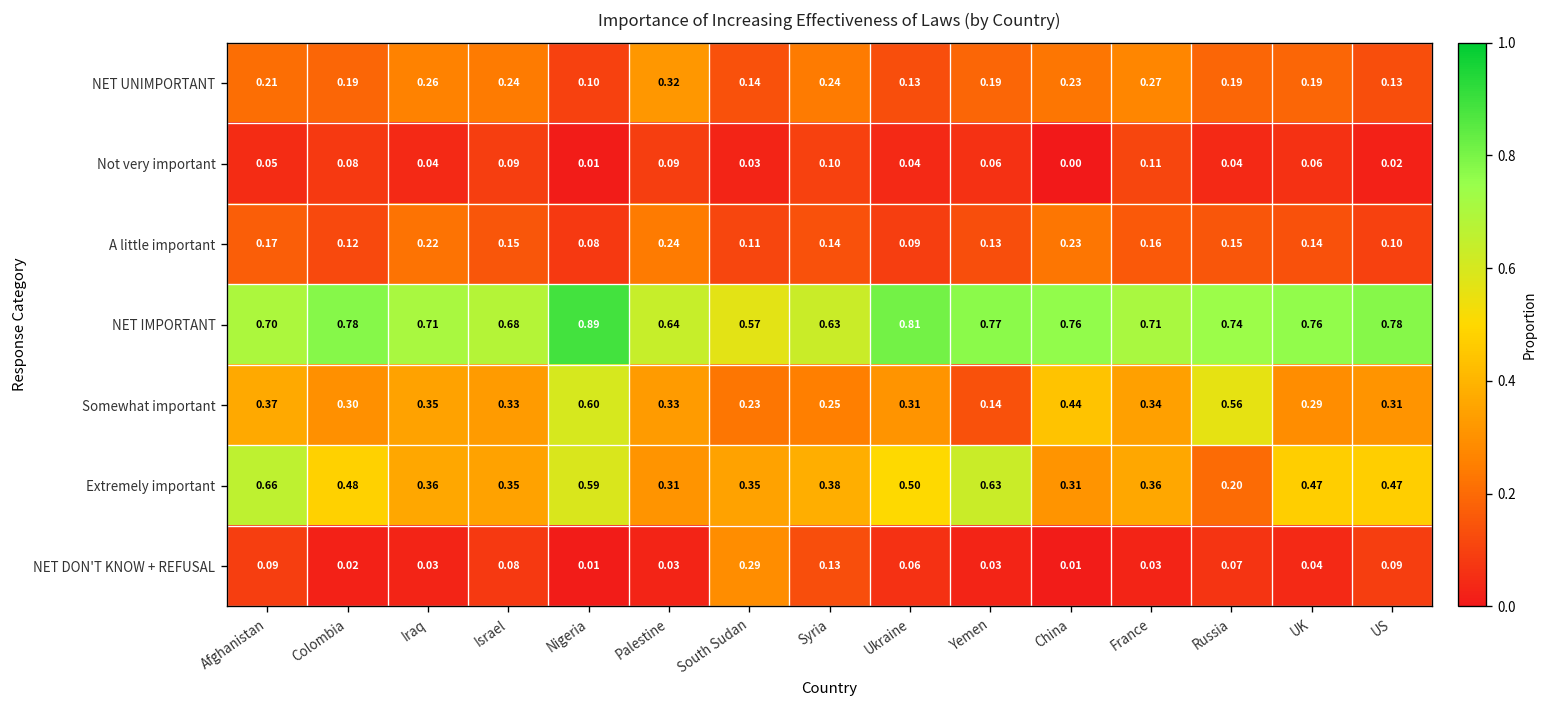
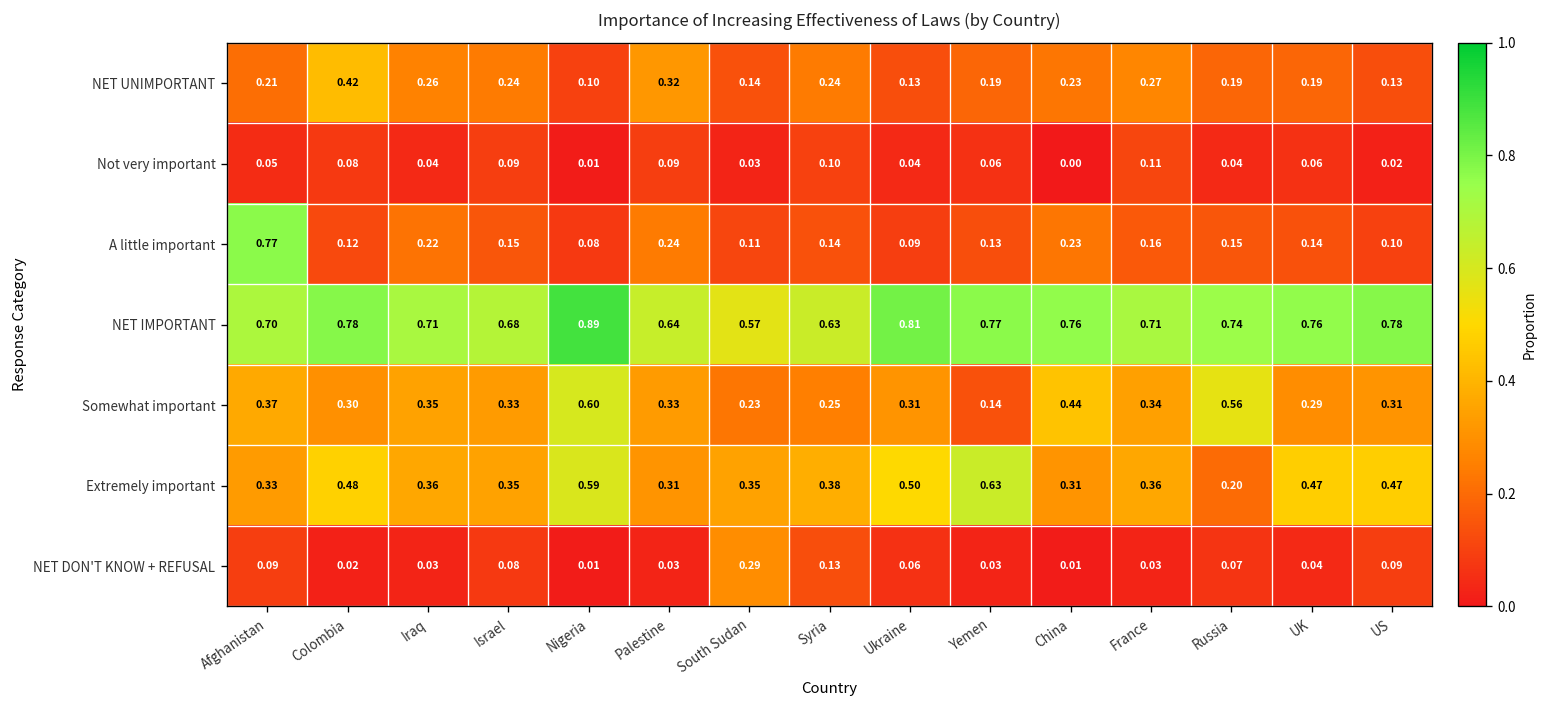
  {
    "NET UNIMPORTANT": {
      "Afghanistan": 0.21,
-     "Colombia": 0.19,
+     "Colombia": 0.42,
      "Iraq": 0.26,
      "Israel": 0.24,
      "Nigeria": 0.10,
      "Palestine": 0.32,
      "South Sudan": 0.14,
      "Syria": 0.24,
      "Ukraine": 0.13,
      "Yemen": 0.19,
      "China": 0.23,
      "France": 0.27,
      "Russia": 0.19,
      "UK": 0.19,
      "US": 0.13
    },
    "Not very important": {
      "Afghanistan": 0.05,
      "Colombia": 0.08,
      "Iraq": 0.04,
      "Israel": 0.09,
      "Nigeria": 0.01,
      "Palestine": 0.09,
      "South Sudan": 0.03,
      "Syria": 0.10,
      "Ukraine": 0.04,
      "Yemen": 0.06,
      "China": 0.00,
      "France": 0.11,
      "Russia": 0.04,
      "UK": 0.06,
      "US": 0.02
    },
    "A little important": {
-     "Afghanistan": 0.17,
+     "Afghanistan": 0.77,
      "Colombia": 0.12,
      "Iraq": 0.22,
      "Israel": 0.15,
      "Nigeria": 0.08,
      "Palestine": 0.24,
      "South Sudan": 0.11,
      "Syria": 0.14,
      "Ukraine": 0.09,
      "Yemen": 0.13,
      "China": 0.23,
      "France": 0.16,
      "Russia": 0.15,
      "UK": 0.14,
      "US": 0.10
    },
    "NET IMPORTANT": {
      "Afghanistan": 0.70,
      "Colombia": 0.78,
      "Iraq": 0.71,
      "Israel": 0.68,
      "Nigeria": 0.89,
      "Palestine": 0.64,
      "South Sudan": 0.57,
      "Syria": 0.63,
      "Ukraine": 0.81,
      "Yemen": 0.77,
      "China": 0.76,
      "France": 0.71,
      "Russia": 0.74,
      "UK": 0.76,
      "US": 0.78
    },
    "Somewhat important": {
      "Afghanistan": 0.37,
      "Colombia": 0.30,
      "Iraq": 0.35,
      "Israel": 0.33,
      "Nigeria": 0.60,
      "Palestine": 0.33,
      "South Sudan": 0.23,
      "Syria": 0.25,
      "Ukraine": 0.31,
      "Yemen": 0.14,
      "China": 0.44,
      "France": 0.34,
      "Russia": 0.56,
      "UK": 0.29,
      "US": 0.31
    },
    "Extremely important": {
-     "Afghanistan": 0.66,
+     "Afghanistan": 0.33,
      "Colombia": 0.48,
      "Iraq": 0.36,
      "Israel": 0.35,
      "Nigeria": 0.59,
      "Palestine": 0.31,
      "South Sudan": 0.35,
      "Syria": 0.38,
      "Ukraine": 0.50,
      "Yemen": 0.63,
      "China": 0.31,
      "France": 0.36,
      "Russia": 0.20,
      "UK": 0.47,
      "US": 0.47
    },
    "NET DON'T KNOW + REFUSAL": {
      "Afghanistan": 0.09,
      "Colombia": 0.02,
      "Iraq": 0.03,
      "Israel": 0.08,
      "Nigeria": 0.01,
      "Palestine": 0.03,
      "South Sudan": 0.29,
      "Syria": 0.13,
      "Ukraine": 0.06,
      "Yemen": 0.03,
      "China": 0.01,
      "France": 0.03,
      "Russia": 0.07,
      "UK": 0.04,
      "US": 0.09
    }
  }
